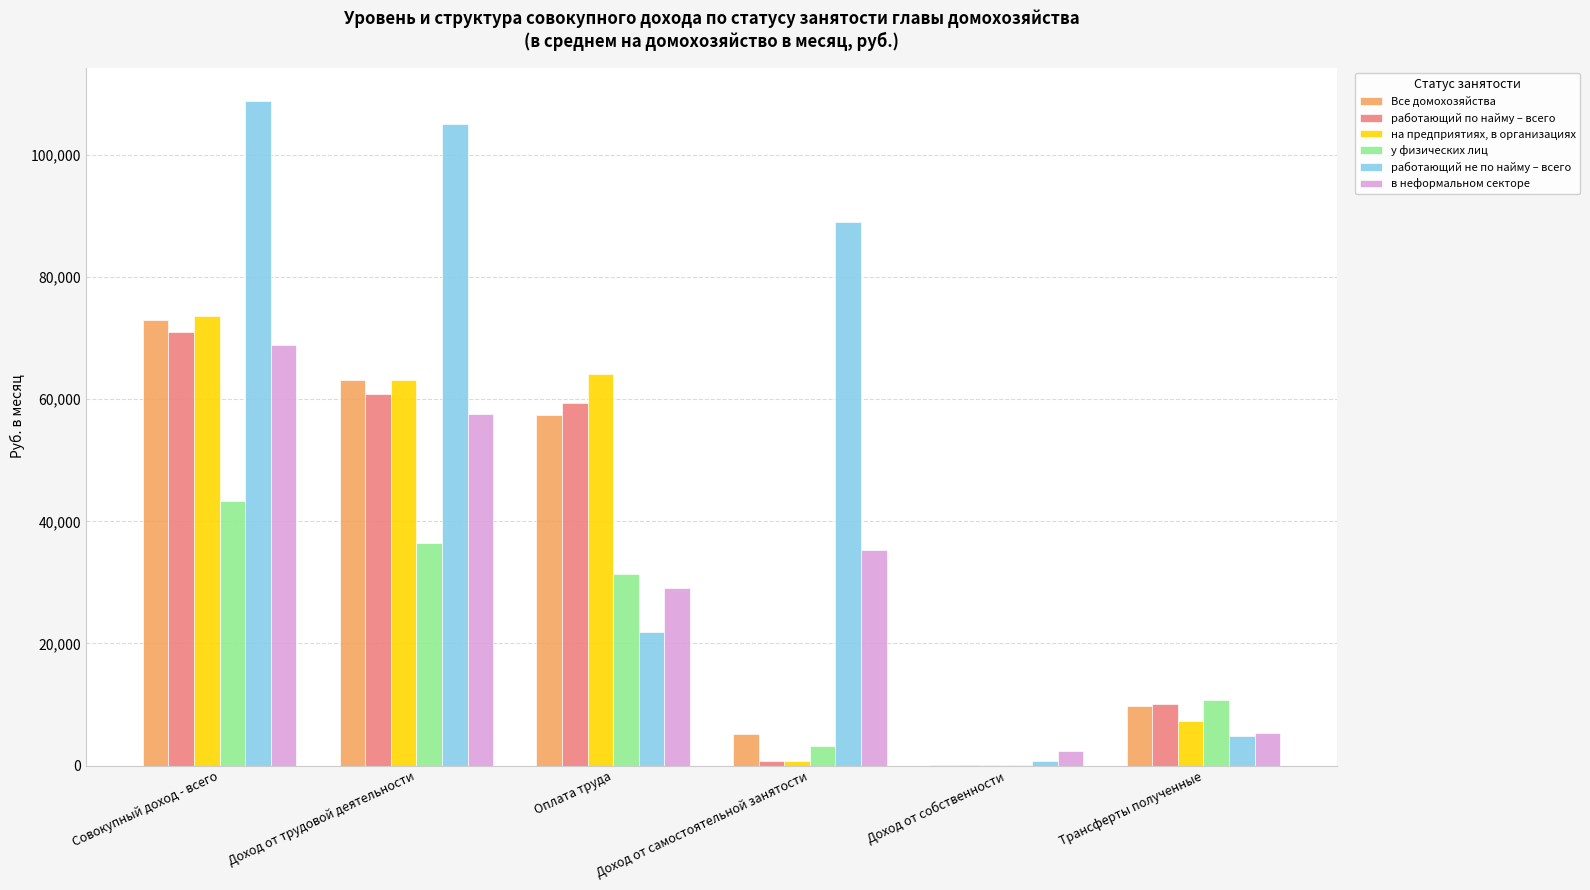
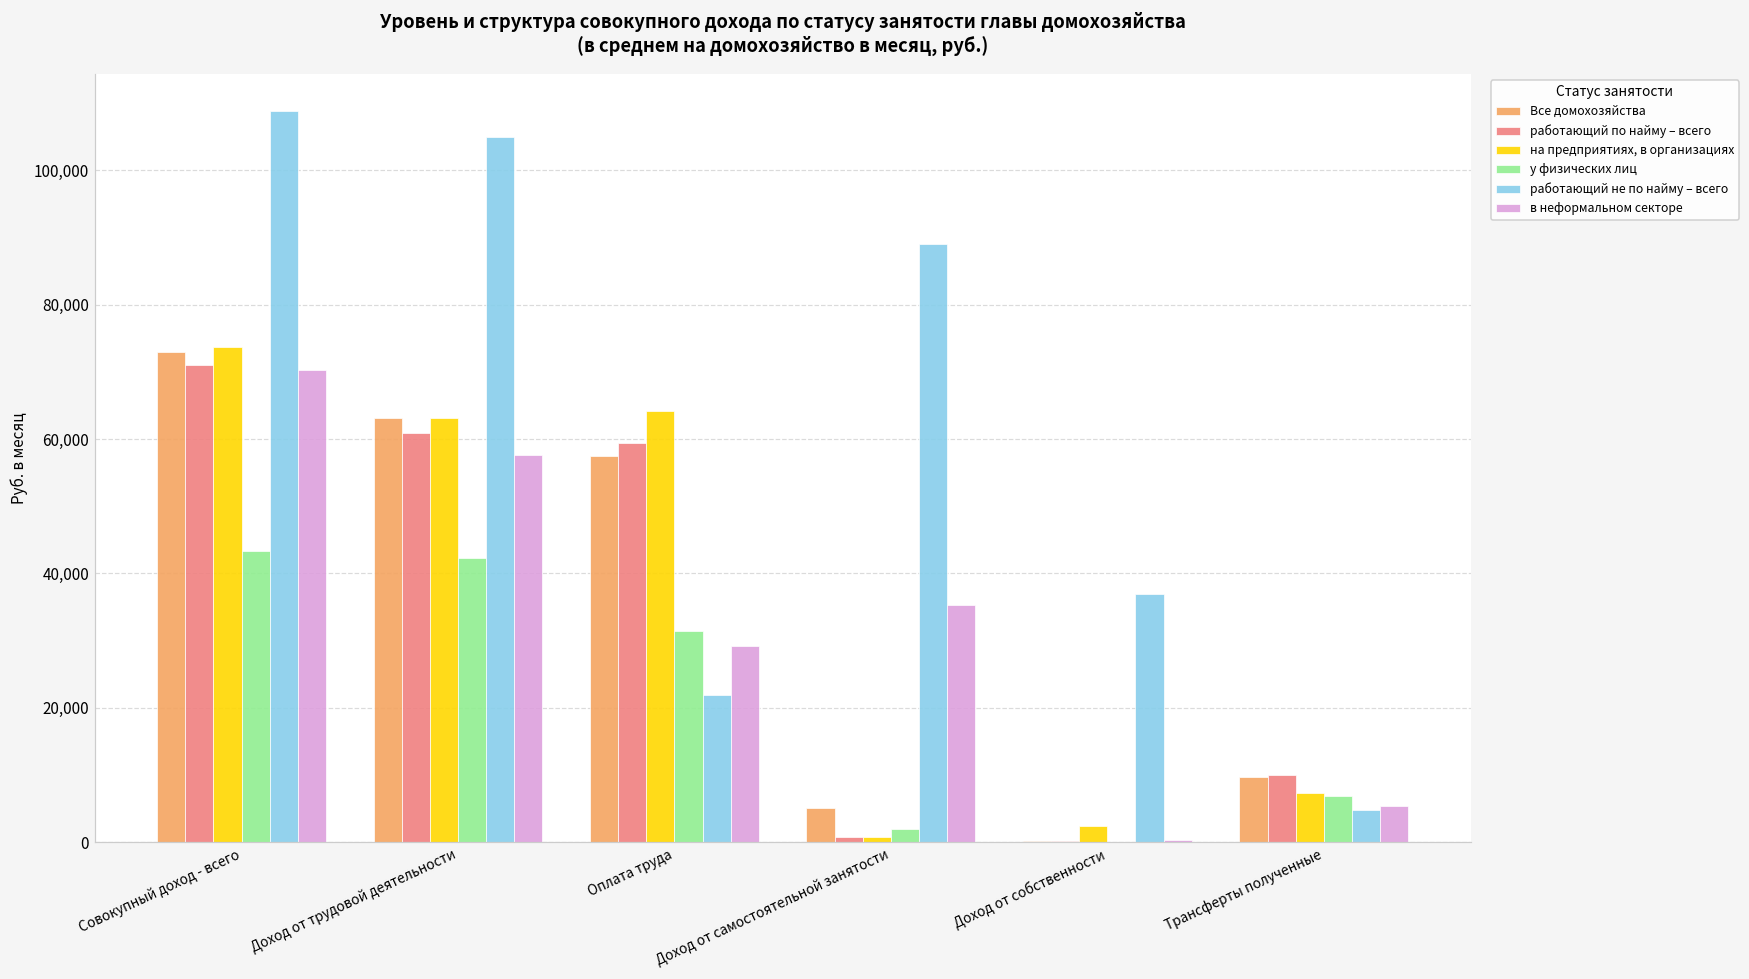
  {
    "на предприятиях, в организациях": {
      "Совокупный доход - всего": "74,000",
      "Доход от трудовой деятельности": "63,000",
      "Оплата труда": "64,000",
      "Доход от самостоятельной занятости": "1,000",
-     "Доход от собственности": "0",
+     "Доход от собственности": "2,000",
      "Трансферты полученные": "7,000"
    },
    "у физических лиц": {
      "Совокупный доход - всего": "43,000",
-     "Доход от трудовой деятельности": "36,000",
+     "Доход от трудовой деятельности": "42,000",
      "Оплата труда": "31,000",
-     "Доход от самостоятельной занятости": "3,000",
-     "Трансферты полученные": "11,000"
+     "Доход от самостоятельной занятости": "2,000",
+     "Трансферты полученные": "7,000"
    },
    "работающий не по найму – всего": {
      "Совокупный доход - всего": "109,000",
      "Доход от трудовой деятельности": "105,000",
      "Оплата труда": "22,000",
      "Доход от самостоятельной занятости": "89,000",
-     "Доход от собственности": "1,000",
+     "Доход от собственности": "37,000",
      "Трансферты полученные": "5,000"
    },
    "в неформальном секторе": {
-     "Совокупный доход - всего": "69,000",
+     "Совокупный доход - всего": "70,000",
      "Доход от трудовой деятельности": "58,000",
      "Оплата труда": "29,000",
      "Доход от самостоятельной занятости": "35,000",
-     "Доход от собственности": "2,000",
+     "Доход от собственности": "0",
      "Трансферты полученные": "5,000"
    }
  }
